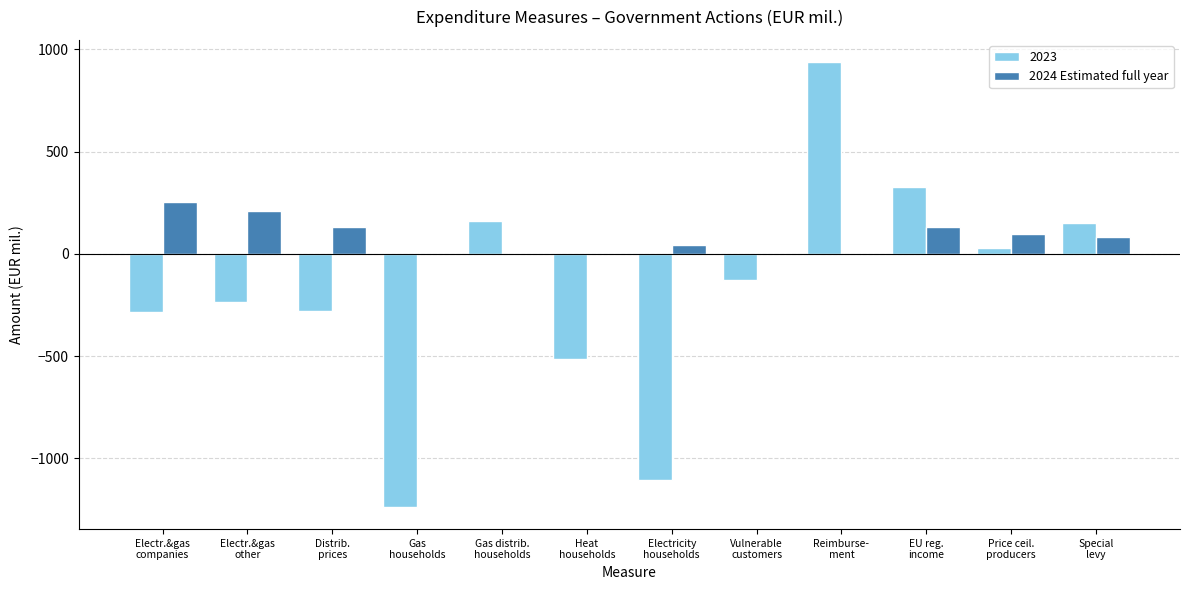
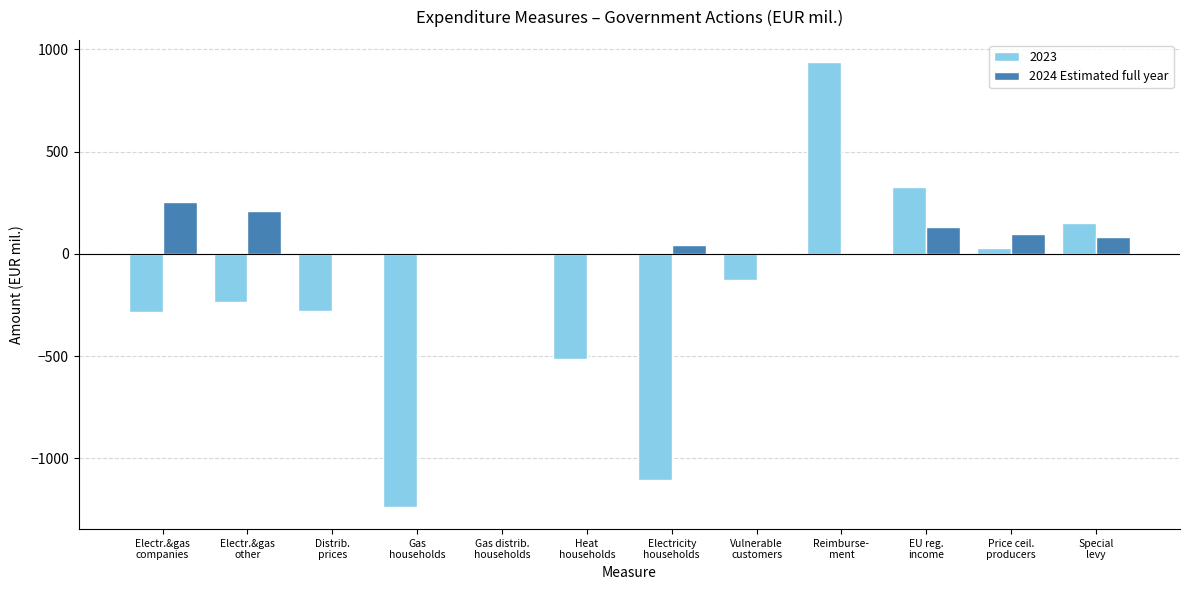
  {
    "2023": {
      "Electr.&gas companies": -280,
      "Electr.&gas other": -240,
      "Distrib. prices": -280,
      "Gas households": -1240,
-     "Gas distrib. households": 160,
+     "Gas distrib. households": 0,
      "Heat households": -510,
      "Electricity households": -1110,
      "Vulnerable customers": -130,
      "Reimburse- ment": 940,
      "EU reg. income": 330,
      "Price ceil. producers": 30,
      "Special levy": 150
    },
    "2024 Estimated full year": {
      "Electr.&gas companies": 260,
      "Electr.&gas other": 210,
-     "Distrib. prices": 130,
+     "Distrib. prices": 0,
      "Gas households": 0,
      "Gas distrib. households": 0,
      "Heat households": 0,
      "Electricity households": 50,
      "Vulnerable customers": 0,
      "Reimburse- ment": 0,
      "EU reg. income": 130,
      "Price ceil. producers": 100,
      "Special levy": 80
    }
  }
